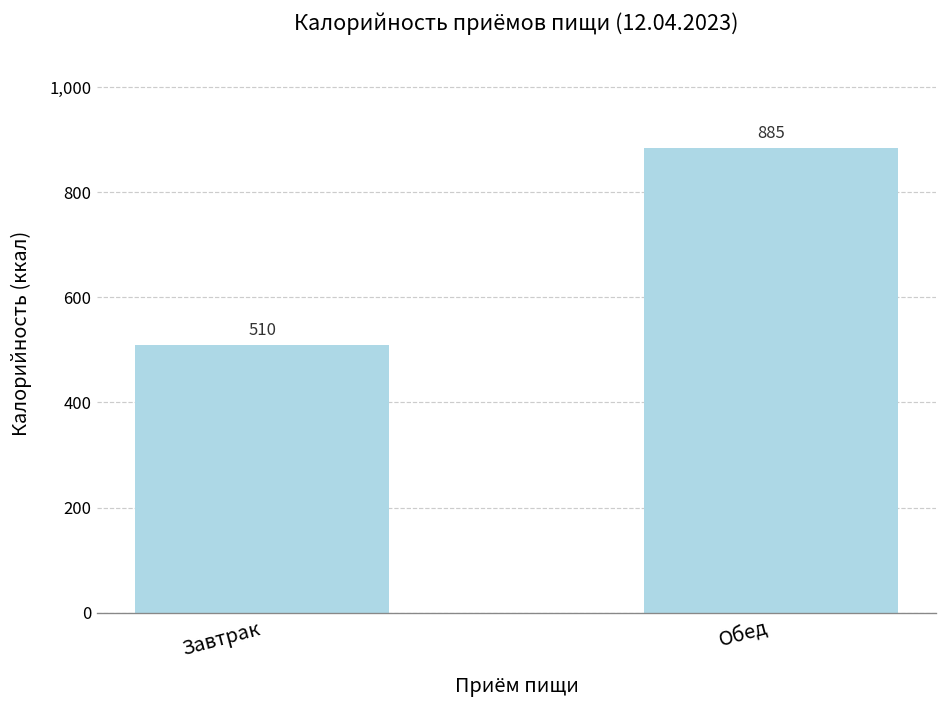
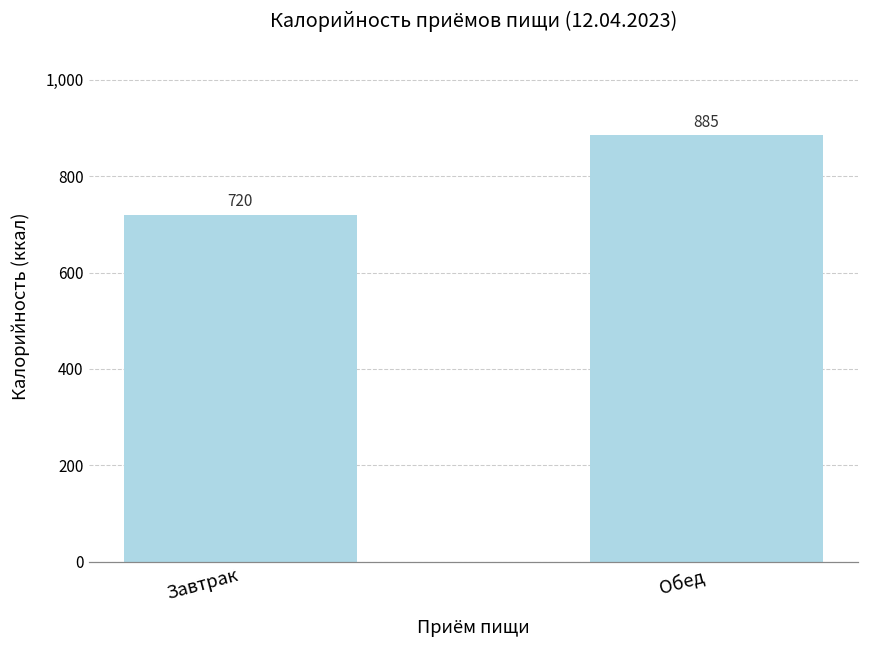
  {
-   "Завтрак": 510,
+   "Завтрак": 720,
    "Обед": 885
  }
